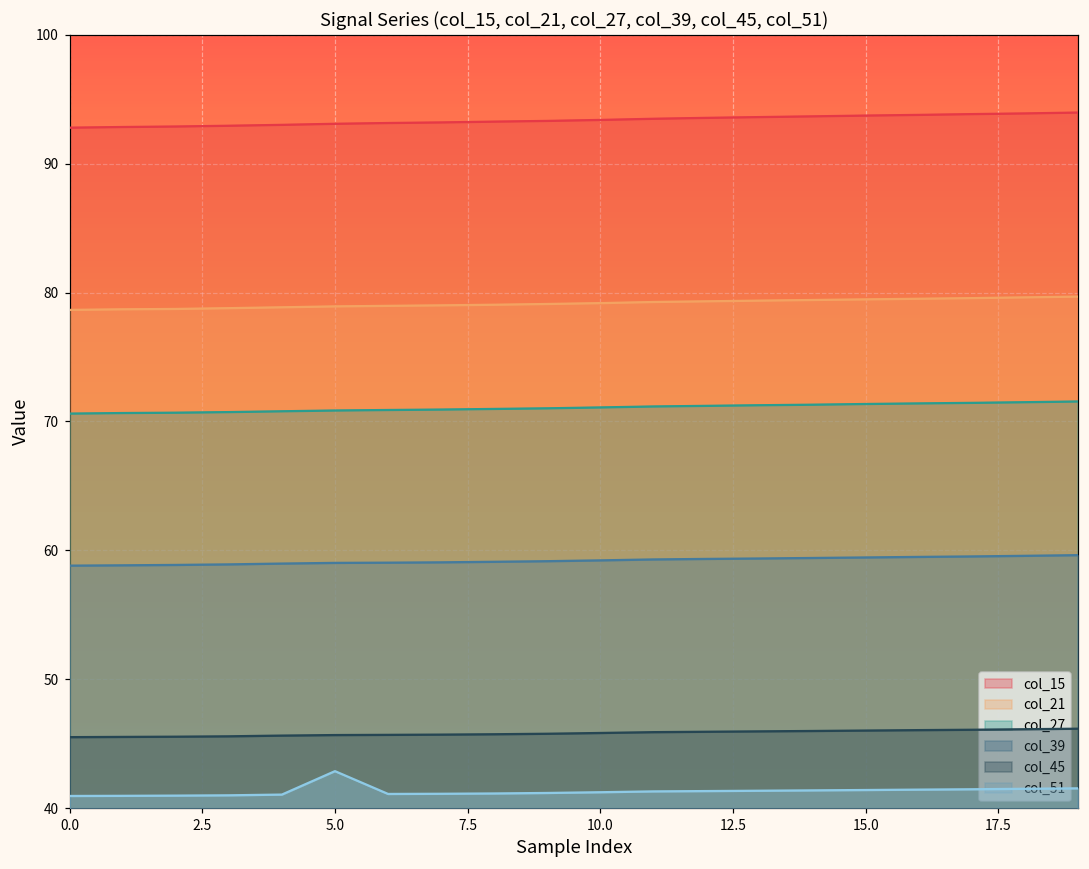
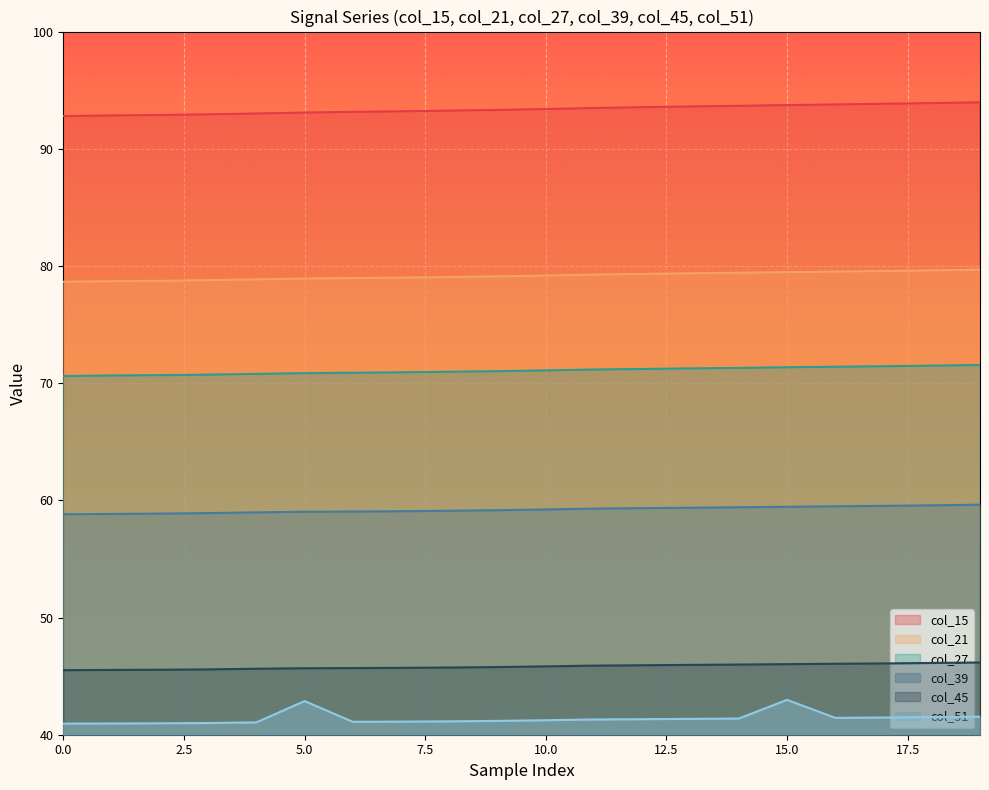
  {
    "col_51": {
      "0.0": 40.9,
      "5.0": 42.9,
      "10.0": 41.2,
-     "15.0": 41.4
+     "15.0": 43.0
    }
  }
